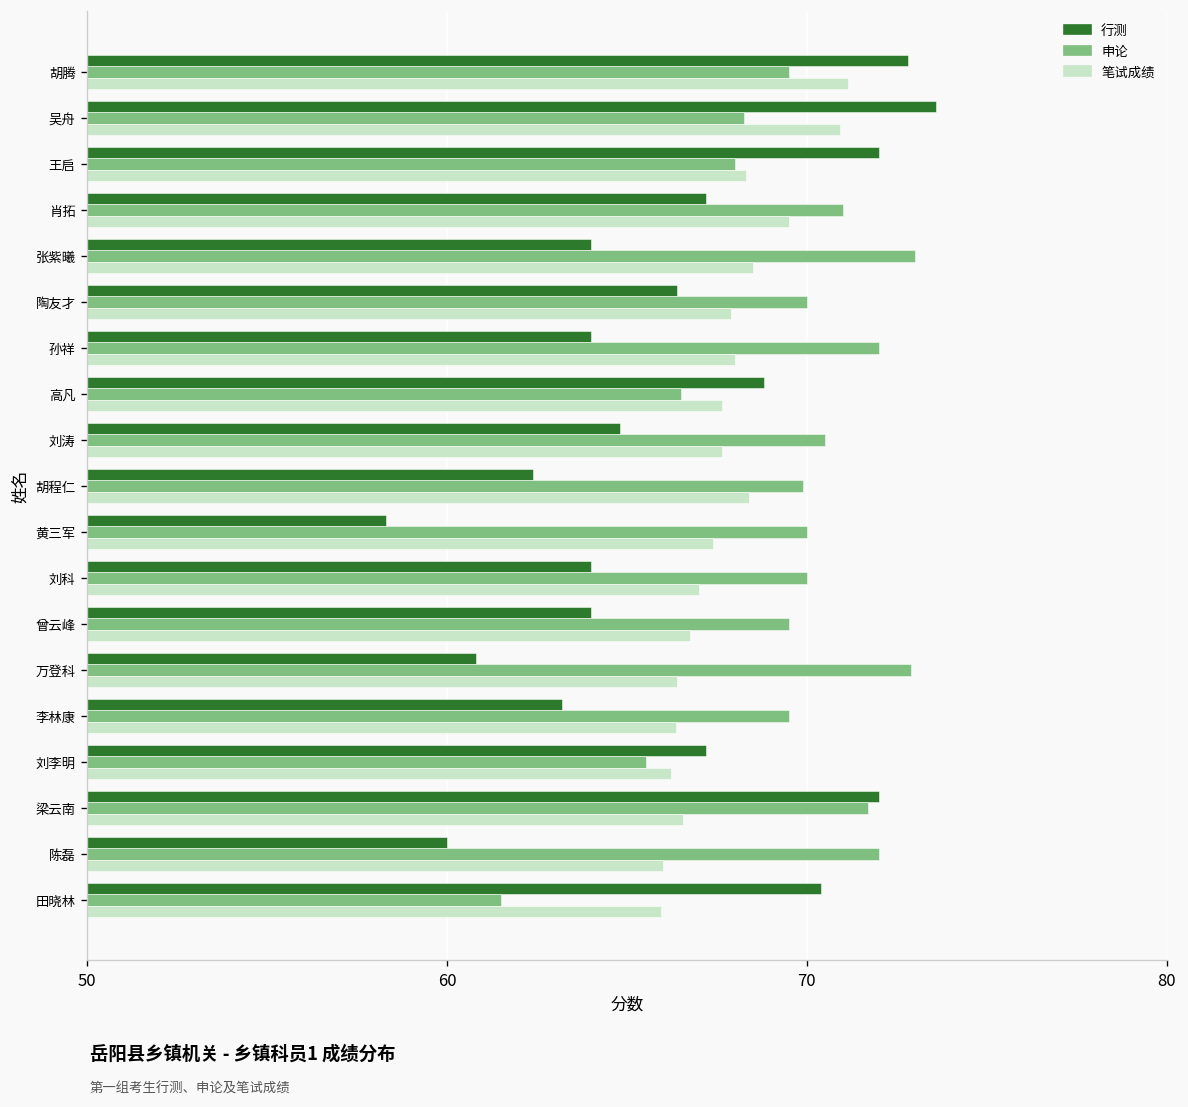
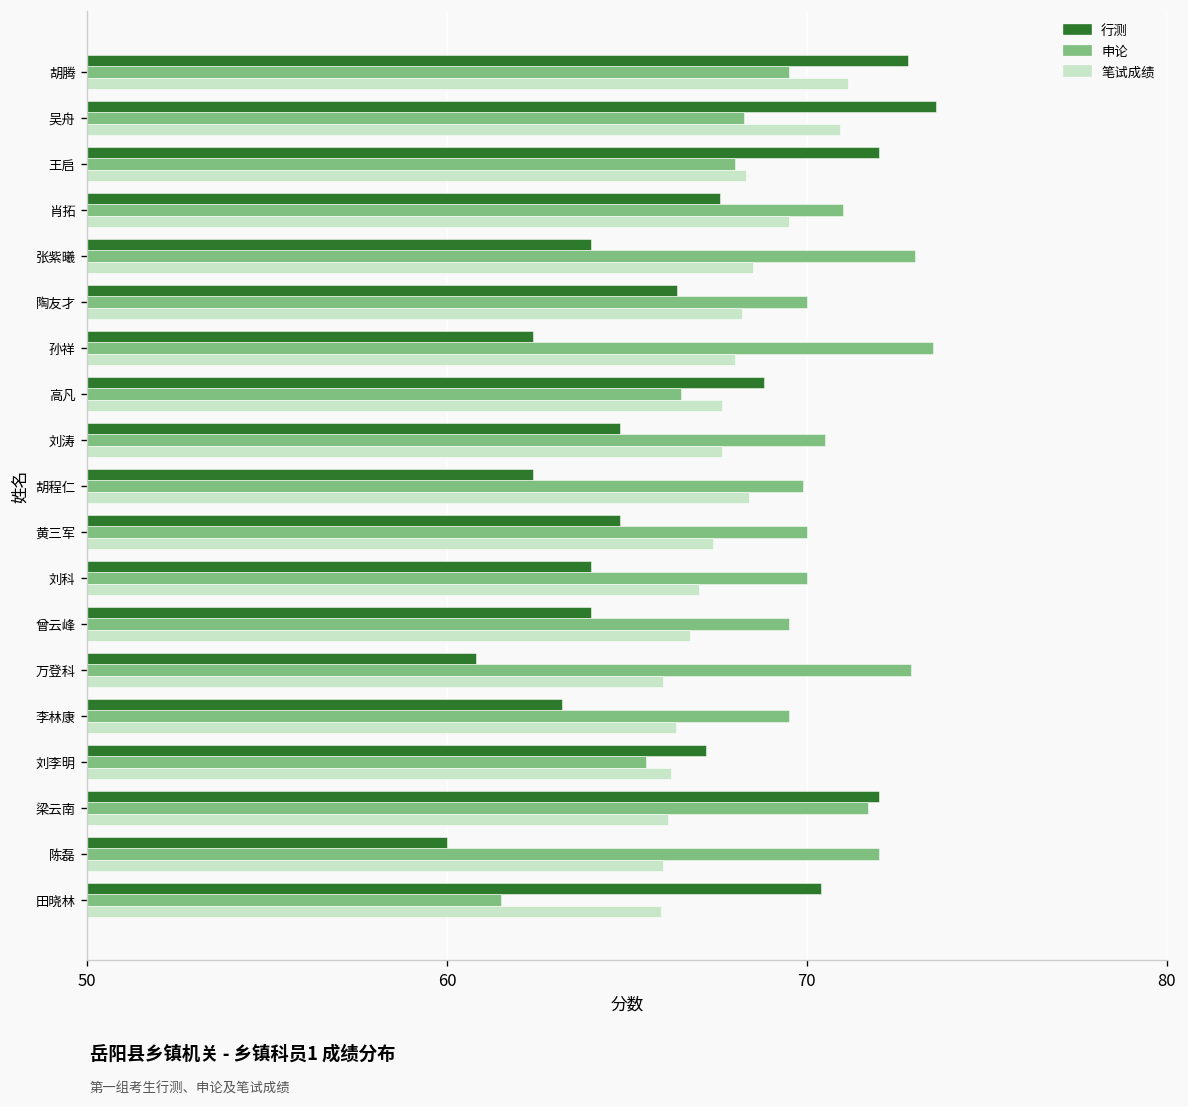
  {
    "行测": {
      "胡腾": 72.8,
      "吴舟": 73.6,
      "王启": 72.0,
-     "肖拓": 67.2,
+     "肖拓": 67.6,
      "张紫曦": 64.0,
      "陶友才": 66.4,
-     "孙祥": 64.0,
+     "孙祥": 62.4,
      "高凡": 68.8,
      "刘涛": 64.8,
      "胡程仁": 62.4,
-     "黄三军": 58.3,
+     "黄三军": 64.8,
      "刘科": 64.0,
      "曾云峰": 64.0,
      "万登科": 60.8,
      "李林康": 63.2,
      "刘李明": 67.2,
      "梁云南": 72.0,
      "陈磊": 60.0,
      "田晓林": 70.4
    },
    "申论": {
      "胡腾": 69.5,
      "吴舟": 68.3,
      "王启": 68.0,
      "肖拓": 71.0,
      "张紫曦": 73.0,
      "陶友才": 70.0,
-     "孙祥": 72.0,
+     "孙祥": 73.5,
      "高凡": 66.5,
      "刘涛": 70.5,
      "胡程仁": 69.9,
      "黄三军": 70.0,
      "刘科": 70.0,
      "曾云峰": 69.5,
      "万登科": 72.9,
      "李林康": 69.5,
      "刘李明": 65.5,
      "梁云南": 71.7,
      "陈磊": 72.0,
      "田晓林": 61.5
    },
    "笔试成绩": {
      "胡腾": 71.2,
      "吴舟": 70.9,
      "王启": 68.3,
      "肖拓": 69.5,
      "张紫曦": 68.5,
-     "陶友才": 67.9,
+     "陶友才": 68.2,
      "孙祥": 68.0,
      "高凡": 67.7,
      "刘涛": 67.7,
      "胡程仁": 68.4,
      "黄三军": 67.4,
      "刘科": 67.0,
      "曾云峰": 66.8,
-     "万登科": 66.4,
+     "万登科": 66.0,
      "李林康": 66.4,
      "刘李明": 66.2,
-     "梁云南": 66.6,
+     "梁云南": 66.1,
      "陈磊": 66.0,
      "田晓林": 66.0
    }
  }
